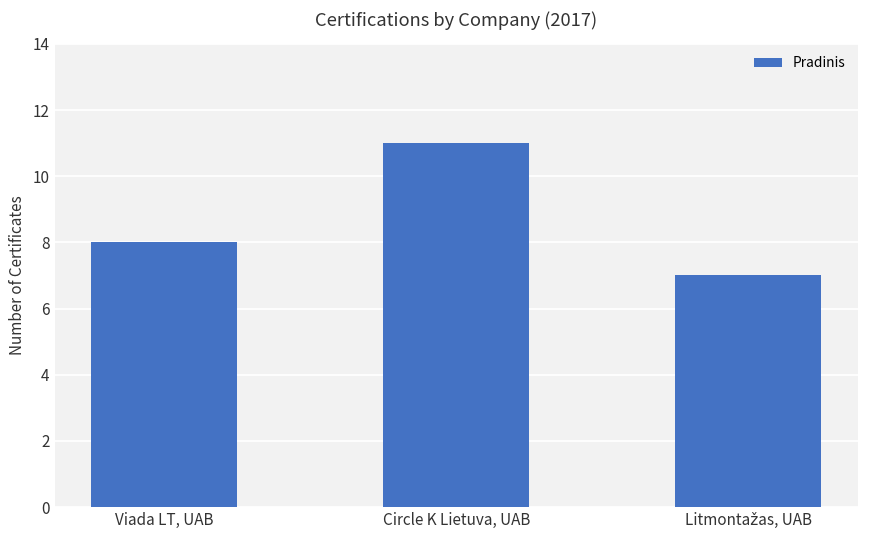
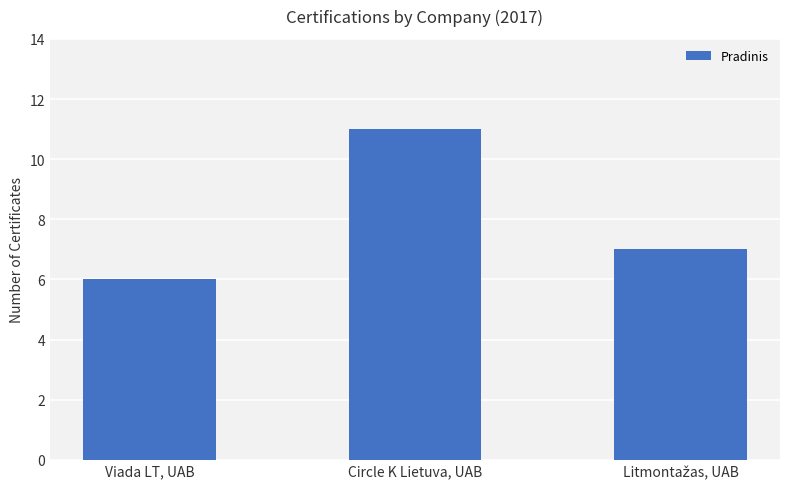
  {
-   "Viada LT, UAB": 8,
+   "Viada LT, UAB": 6,
    "Circle K Lietuva, UAB": 11,
    "Litmontažas, UAB": 7
  }
